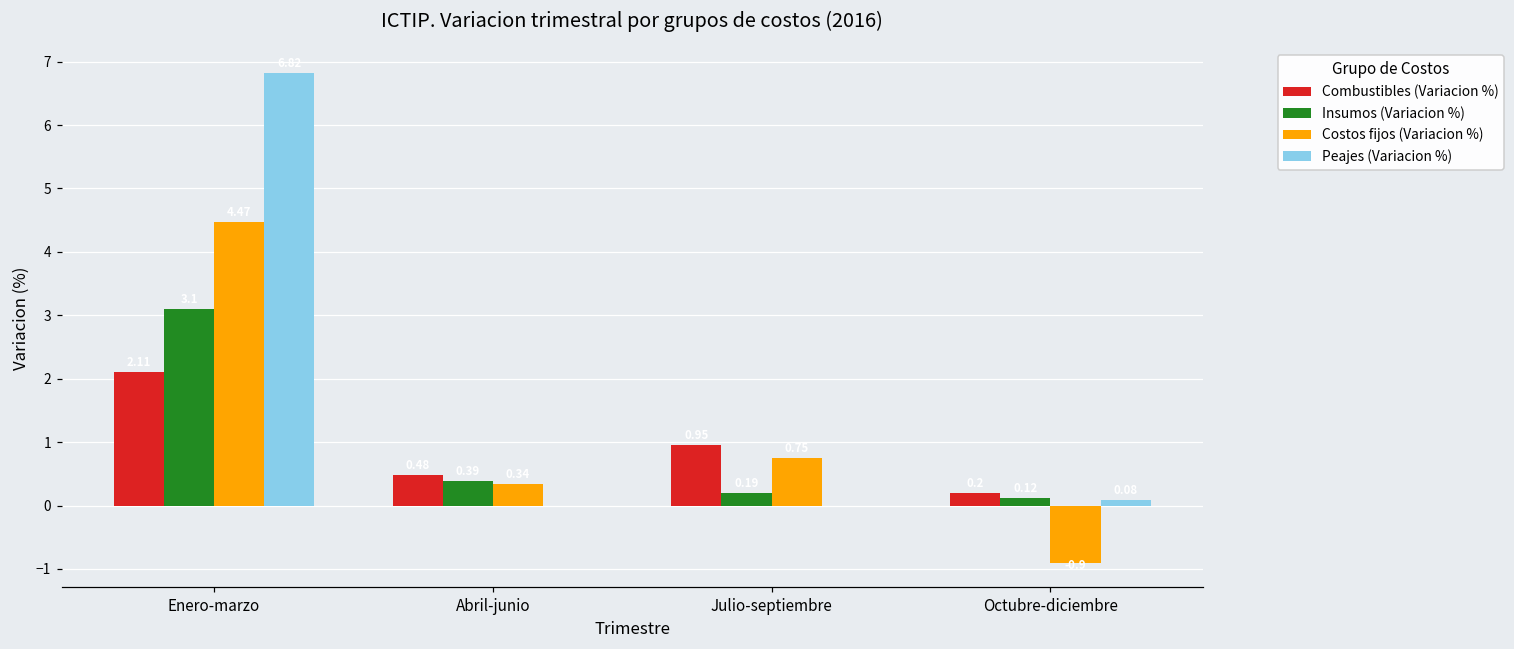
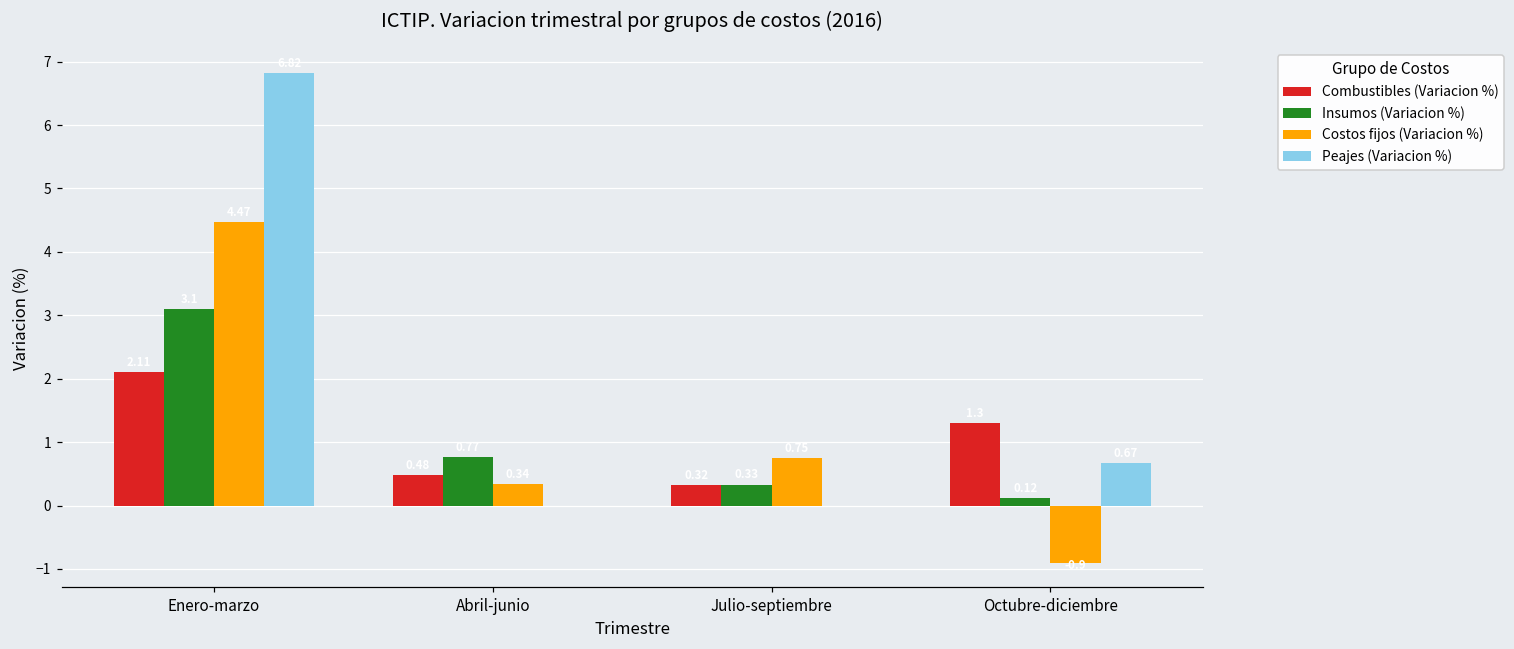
  {
    "Combustibles (Variacion %)": {
      "Enero-marzo": 2.1,
      "Abril-junio": 0.5,
-     "Julio-septiembre": 1.0,
-     "Octubre-diciembre": 0.2
+     "Julio-septiembre": 0.3,
+     "Octubre-diciembre": 1.3
    },
    "Insumos (Variacion %)": {
      "Enero-marzo": 3.1,
-     "Abril-junio": 0.4,
-     "Julio-septiembre": 0.2,
+     "Abril-junio": 0.8,
+     "Julio-septiembre": 0.3,
      "Octubre-diciembre": 0.1
    },
    "Costos fijos (Variacion %)": {
      "Enero-marzo": 4.5,
      "Abril-junio": 0.3,
      "Julio-septiembre": 0.8,
      "Octubre-diciembre": -0.9
    },
    "Peajes (Variacion %)": {
      "Enero-marzo": 6.8,
      "Abril-junio": 0.0,
      "Julio-septiembre": 0.0,
-     "Octubre-diciembre": 0.1
+     "Octubre-diciembre": 0.7
    }
  }
